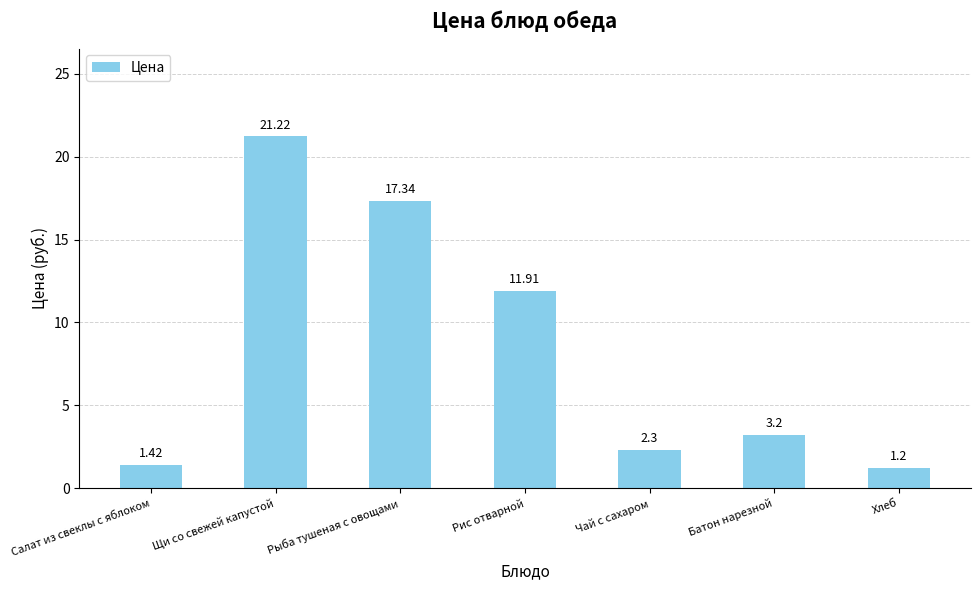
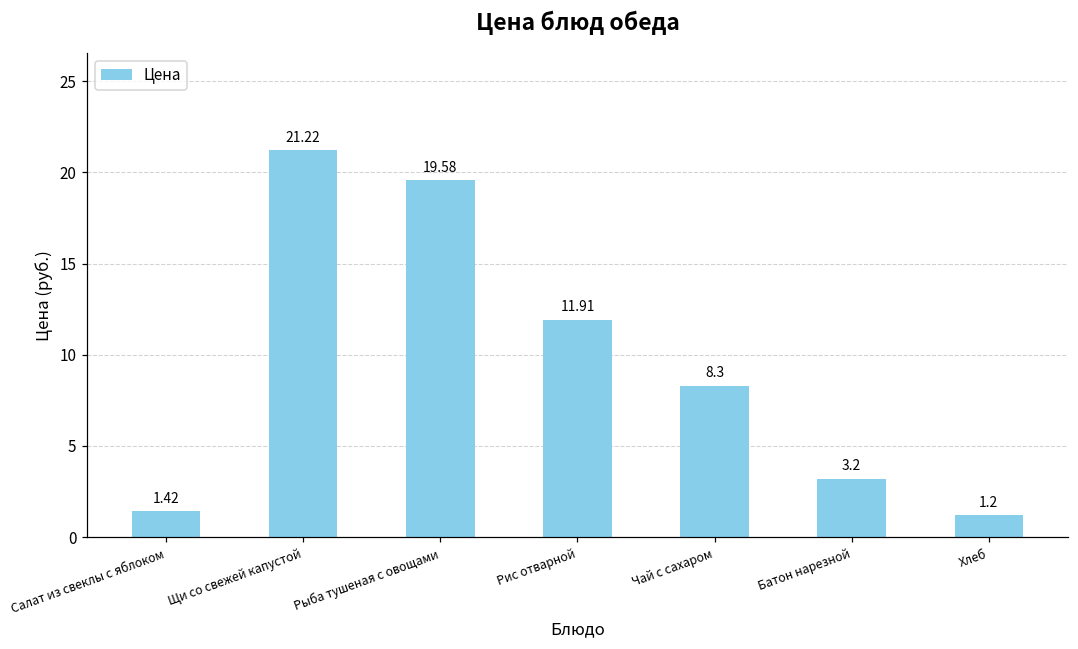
  {
    "Салат из свеклы с яблоком": 1.42,
    "Щи со свежей капустой": 21.22,
-   "Рыба тушеная с овощами": 17.34,
+   "Рыба тушеная с овощами": 19.58,
    "Рис отварной": 11.91,
-   "Чай с сахаром": 2.3,
+   "Чай с сахаром": 8.3,
    "Батон нарезной": 3.2,
    "Хлеб": 1.2
  }
